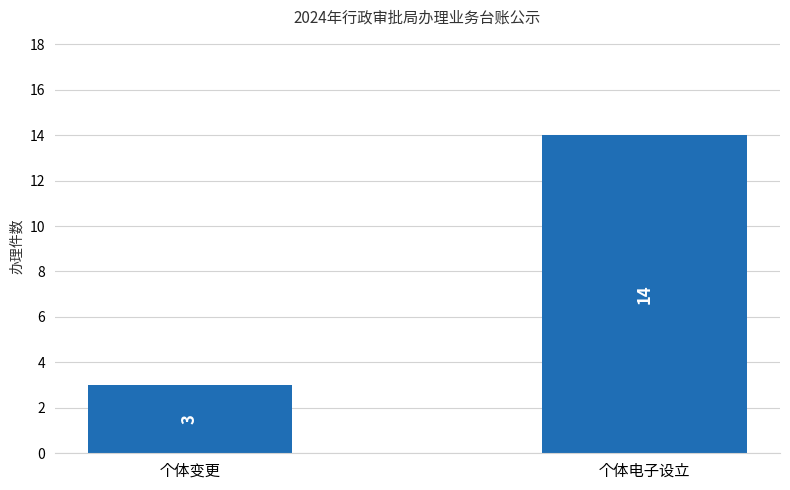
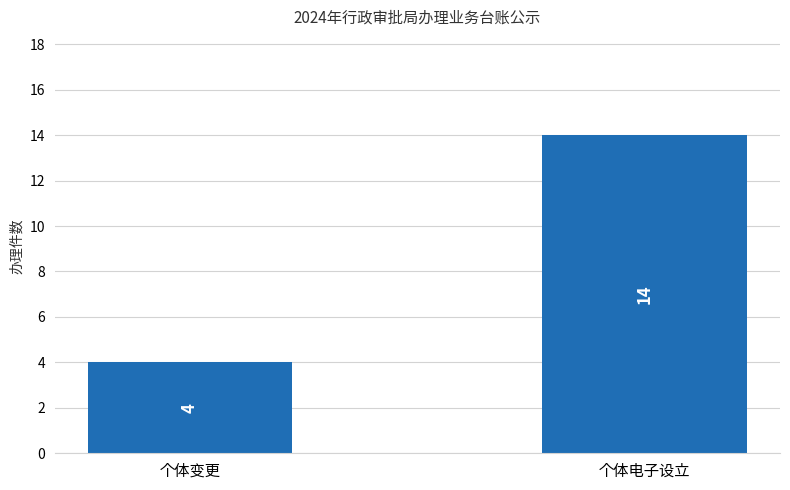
  {
-   "个体变更": 3,
+   "个体变更": 4,
    "个体电子设立": 14
  }
